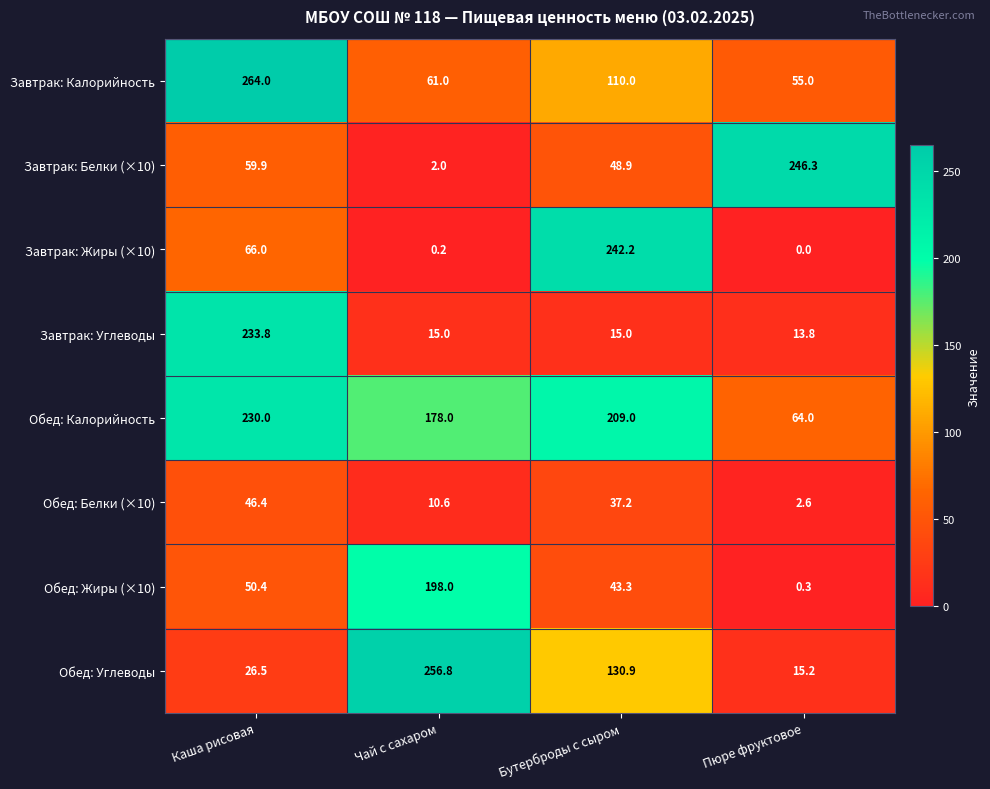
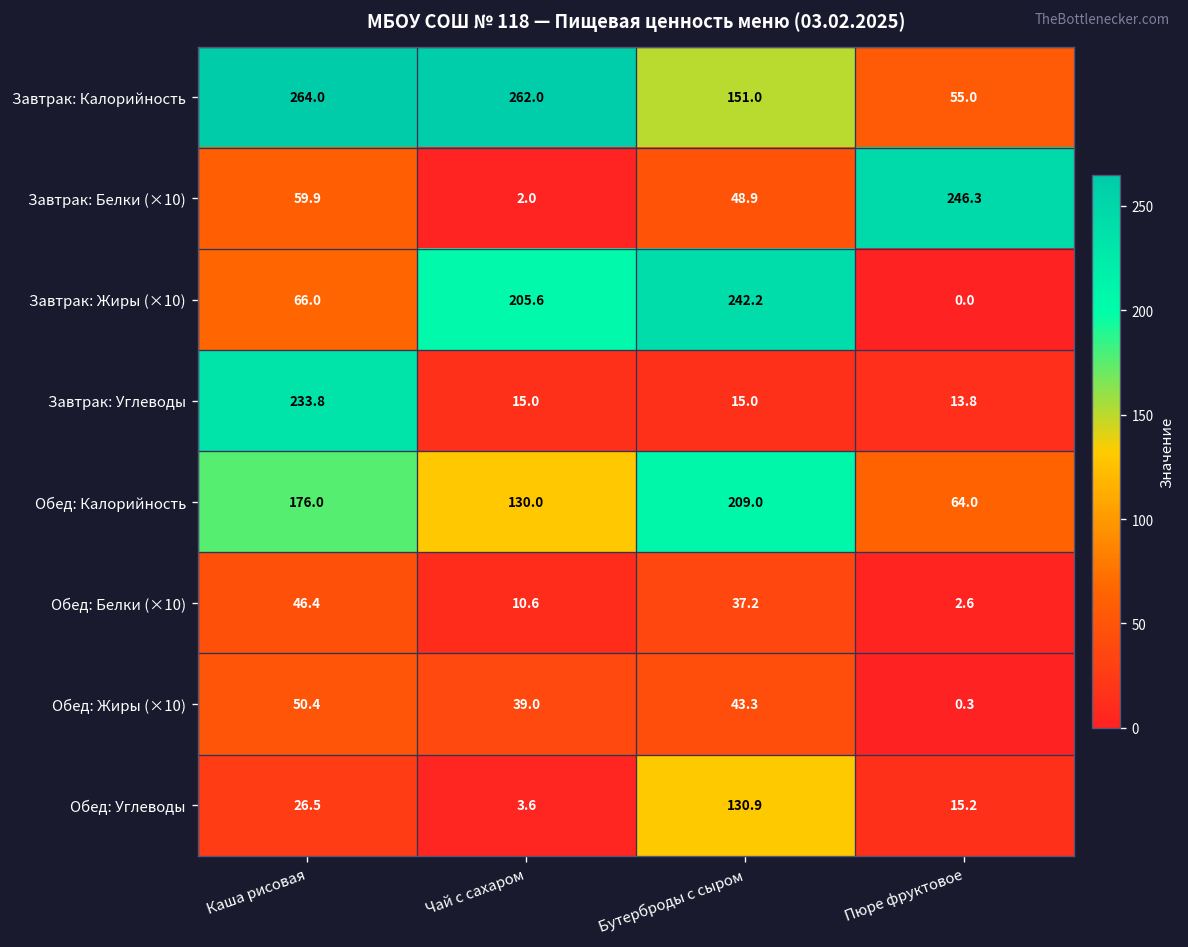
  {
    "Завтрак: Калорийность": {
      "Каша рисовая": 264.0,
-     "Чай с сахаром": 61.0,
-     "Бутерброды с сыром": 110.0,
+     "Чай с сахаром": 262.0,
+     "Бутерброды с сыром": 151.0,
      "Пюре фруктовое": 55.0
    },
    "Завтрак: Белки (×10)": {
      "Каша рисовая": 59.9,
      "Чай с сахаром": 2.0,
      "Бутерброды с сыром": 48.9,
      "Пюре фруктовое": 246.3
    },
    "Завтрак: Жиры (×10)": {
      "Каша рисовая": 66.0,
-     "Чай с сахаром": 0.2,
+     "Чай с сахаром": 205.6,
      "Бутерброды с сыром": 242.2,
      "Пюре фруктовое": 0.0
    },
    "Завтрак: Углеводы": {
      "Каша рисовая": 233.8,
      "Чай с сахаром": 15.0,
      "Бутерброды с сыром": 15.0,
      "Пюре фруктовое": 13.8
    },
    "Обед: Калорийность": {
-     "Каша рисовая": 230.0,
-     "Чай с сахаром": 178.0,
+     "Каша рисовая": 176.0,
+     "Чай с сахаром": 130.0,
      "Бутерброды с сыром": 209.0,
      "Пюре фруктовое": 64.0
    },
    "Обед: Белки (×10)": {
      "Каша рисовая": 46.4,
      "Чай с сахаром": 10.6,
      "Бутерброды с сыром": 37.2,
      "Пюре фруктовое": 2.6
    },
    "Обед: Жиры (×10)": {
      "Каша рисовая": 50.4,
-     "Чай с сахаром": 198.0,
+     "Чай с сахаром": 39.0,
      "Бутерброды с сыром": 43.3,
      "Пюре фруктовое": 0.3
    },
    "Обед: Углеводы": {
      "Каша рисовая": 26.5,
-     "Чай с сахаром": 256.8,
+     "Чай с сахаром": 3.6,
      "Бутерброды с сыром": 130.9,
      "Пюре фруктовое": 15.2
    }
  }
